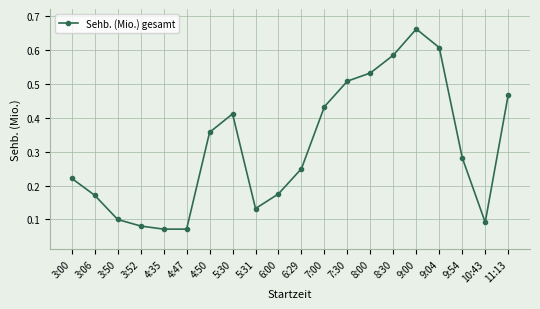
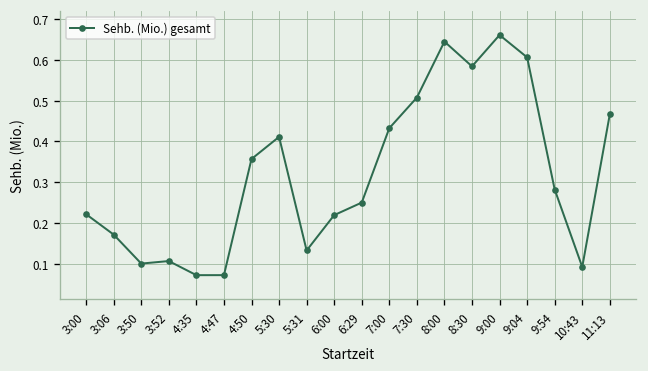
  {
    "3:00": 0.22,
    "3:06": 0.17,
    "3:50": 0.10,
-   "3:52": 0.08,
+   "3:52": 0.11,
    "4:35": 0.07,
    "4:47": 0.07,
    "4:50": 0.36,
    "5:30": 0.41,
    "5:31": 0.13,
-   "6:00": 0.18,
+   "6:00": 0.22,
    "6:29": 0.25,
    "7:00": 0.43,
    "7:30": 0.51,
-   "8:00": 0.53,
+   "8:00": 0.64,
    "8:30": 0.58,
    "9:00": 0.66,
    "9:04": 0.61,
    "9:54": 0.28,
    "10:43": 0.09,
    "11:13": 0.47
  }
